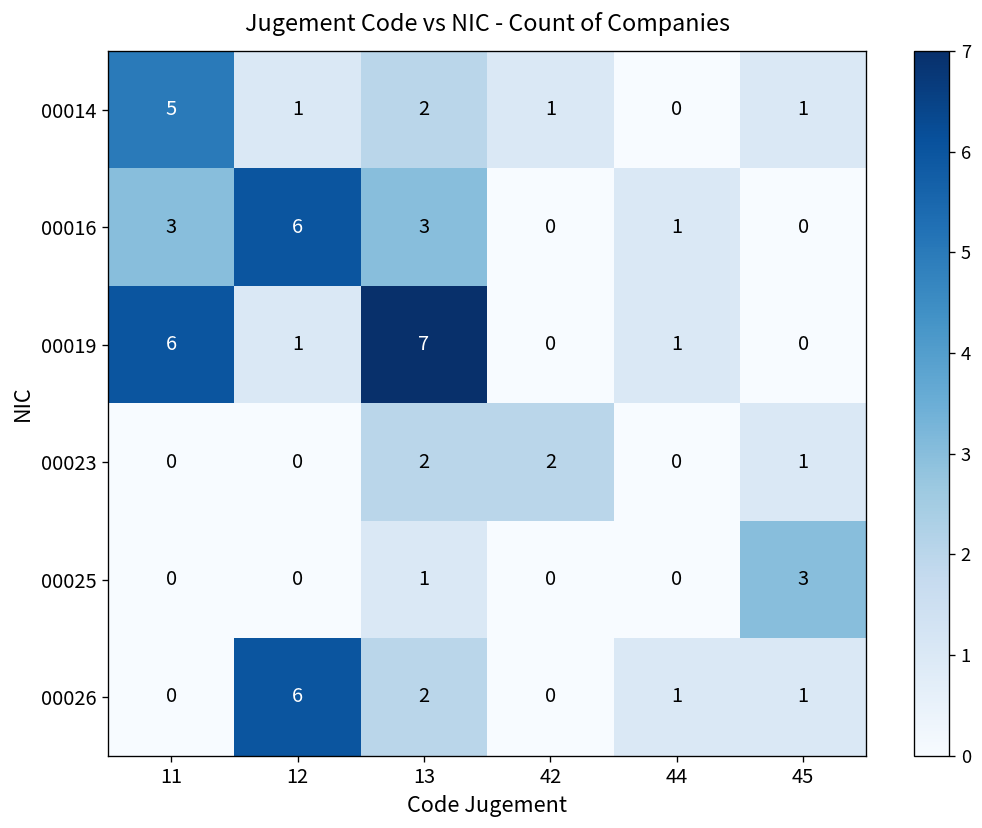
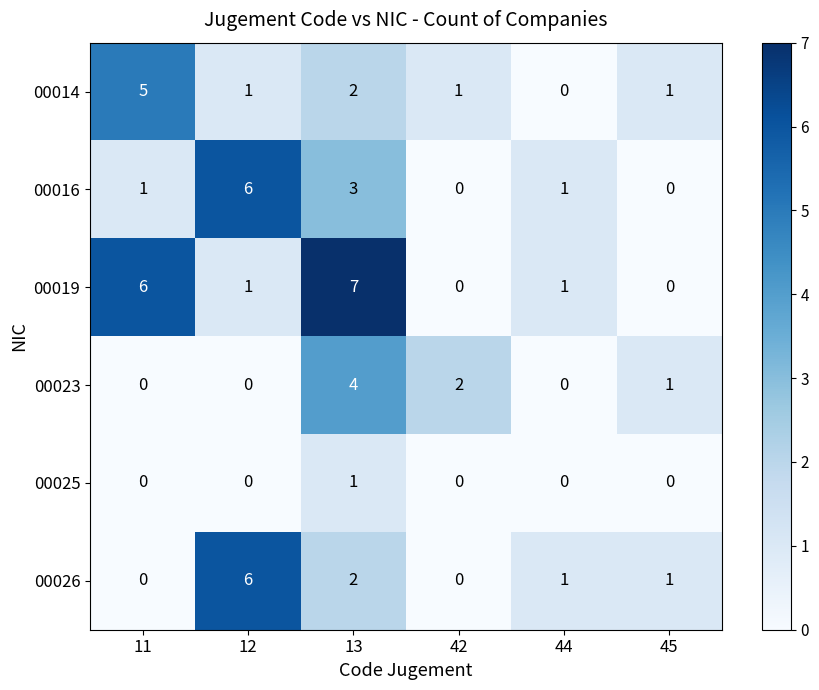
  {
    "00014": {
      "11": 5,
      "12": 1,
      "13": 2,
      "42": 1,
      "44": 0,
      "45": 1
    },
    "00016": {
-     "11": 3,
+     "11": 1,
      "12": 6,
      "13": 3,
      "42": 0,
      "44": 1,
      "45": 0
    },
    "00019": {
      "11": 6,
      "12": 1,
      "13": 7,
      "42": 0,
      "44": 1,
      "45": 0
    },
    "00023": {
      "11": 0,
      "12": 0,
-     "13": 2,
+     "13": 4,
      "42": 2,
      "44": 0,
      "45": 1
    },
    "00025": {
      "11": 0,
      "12": 0,
      "13": 1,
      "42": 0,
      "44": 0,
-     "45": 3
+     "45": 0
    },
    "00026": {
      "11": 0,
      "12": 6,
      "13": 2,
      "42": 0,
      "44": 1,
      "45": 1
    }
  }
